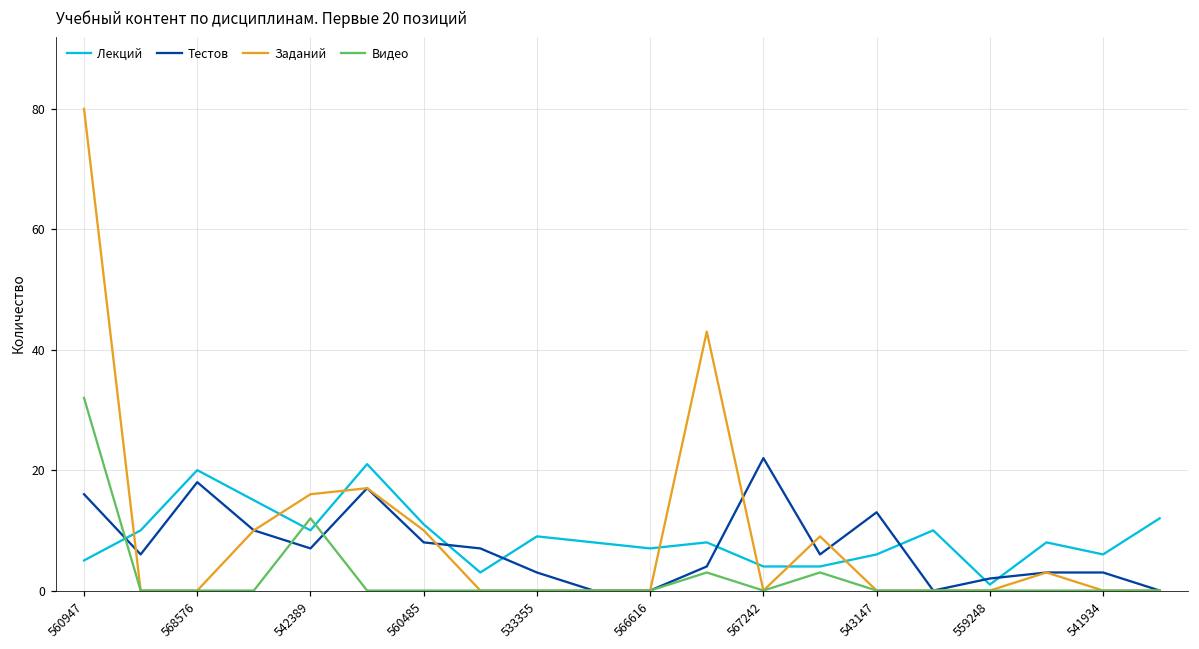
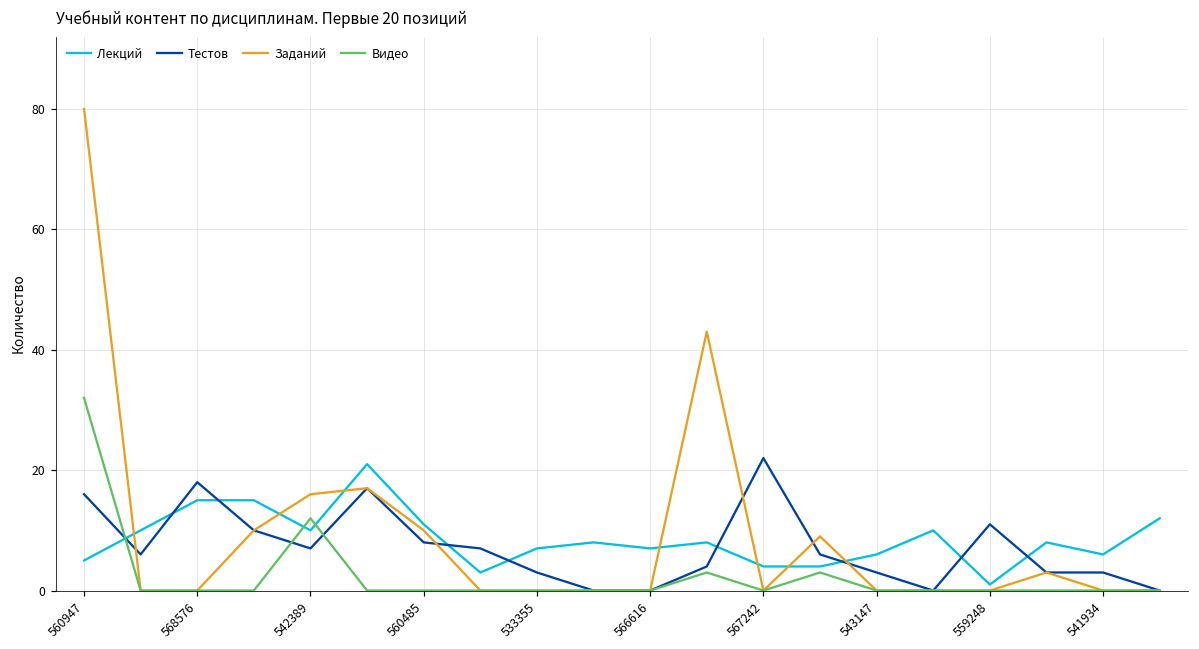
  {
    "Лекций": {
      "560947": 5,
-     "568576": 20,
+     "568576": 15,
      "542389": 10,
      "560485": 11,
-     "533355": 9,
+     "533355": 7,
      "566616": 7,
      "567242": 4,
      "543147": 6,
      "559248": 1,
      "541934": 6
    },
    "Тестов": {
      "560947": 16,
      "568576": 18,
      "542389": 7,
      "560485": 8,
      "533355": 3,
      "567242": 22,
-     "543147": 13,
-     "559248": 2,
+     "543147": 3,
+     "559248": 11,
      "541934": 3
    },
    "Заданий": {
      "560947": 80,
      "542389": 16,
      "560485": 10
    },
    "Видео": {
      "560947": 32,
      "542389": 12,
      "560485": 0
    }
  }
